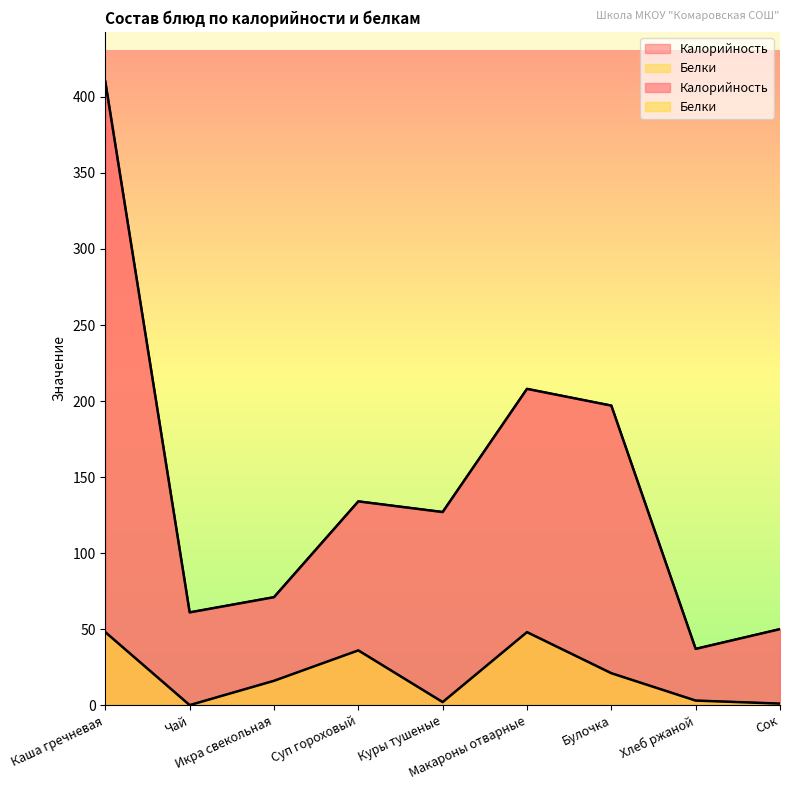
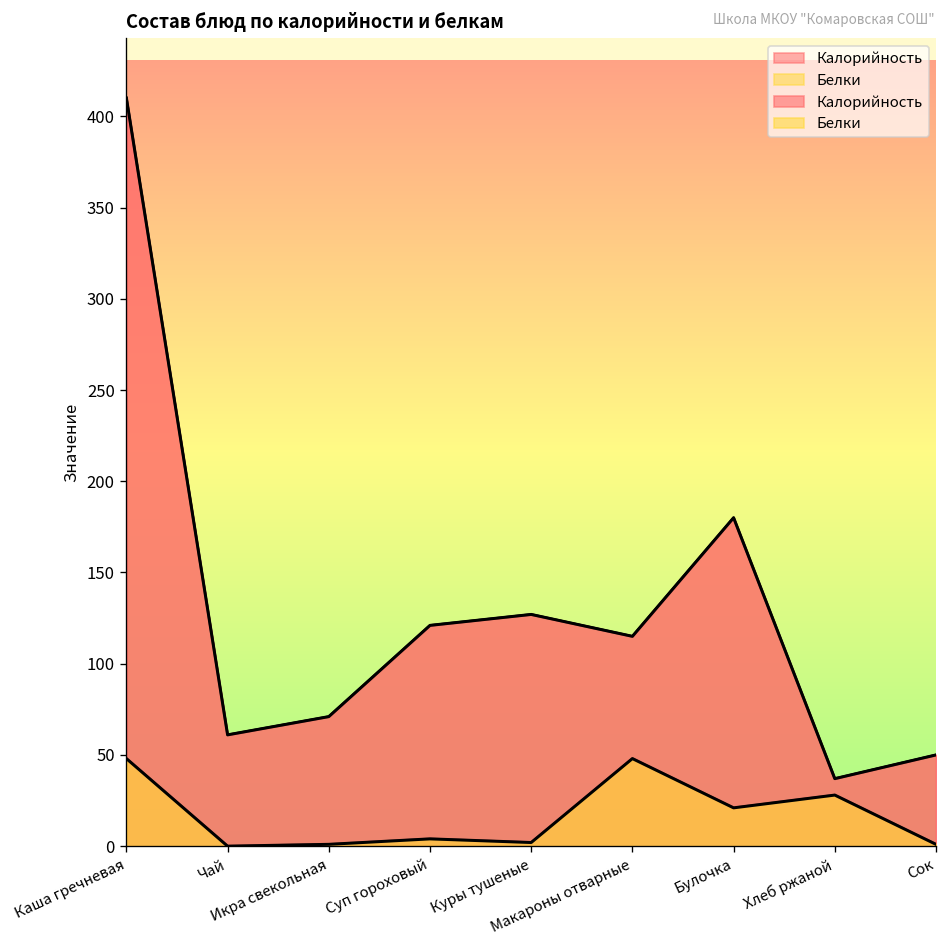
  {
    "Калорийность": {
      "Каша гречневая": 410,
      "Чай": 61,
      "Икра свекольная": 71,
-     "Суп гороховый": 134,
+     "Суп гороховый": 121,
      "Куры тушеные": 127,
-     "Макароны отварные": 208,
-     "Булочка": 197,
+     "Макароны отварные": 115,
+     "Булочка": 180,
      "Хлеб ржаной": 37,
      "Сок": 50
    },
    "Белки": {
      "Каша гречневая": 48,
      "Чай": 0,
-     "Икра свекольная": 16,
-     "Суп гороховый": 36,
+     "Икра свекольная": 1,
+     "Суп гороховый": 4,
      "Куры тушеные": 2,
      "Макароны отварные": 48,
      "Булочка": 21,
-     "Хлеб ржаной": 3,
+     "Хлеб ржаной": 28,
      "Сок": 1
    }
  }
